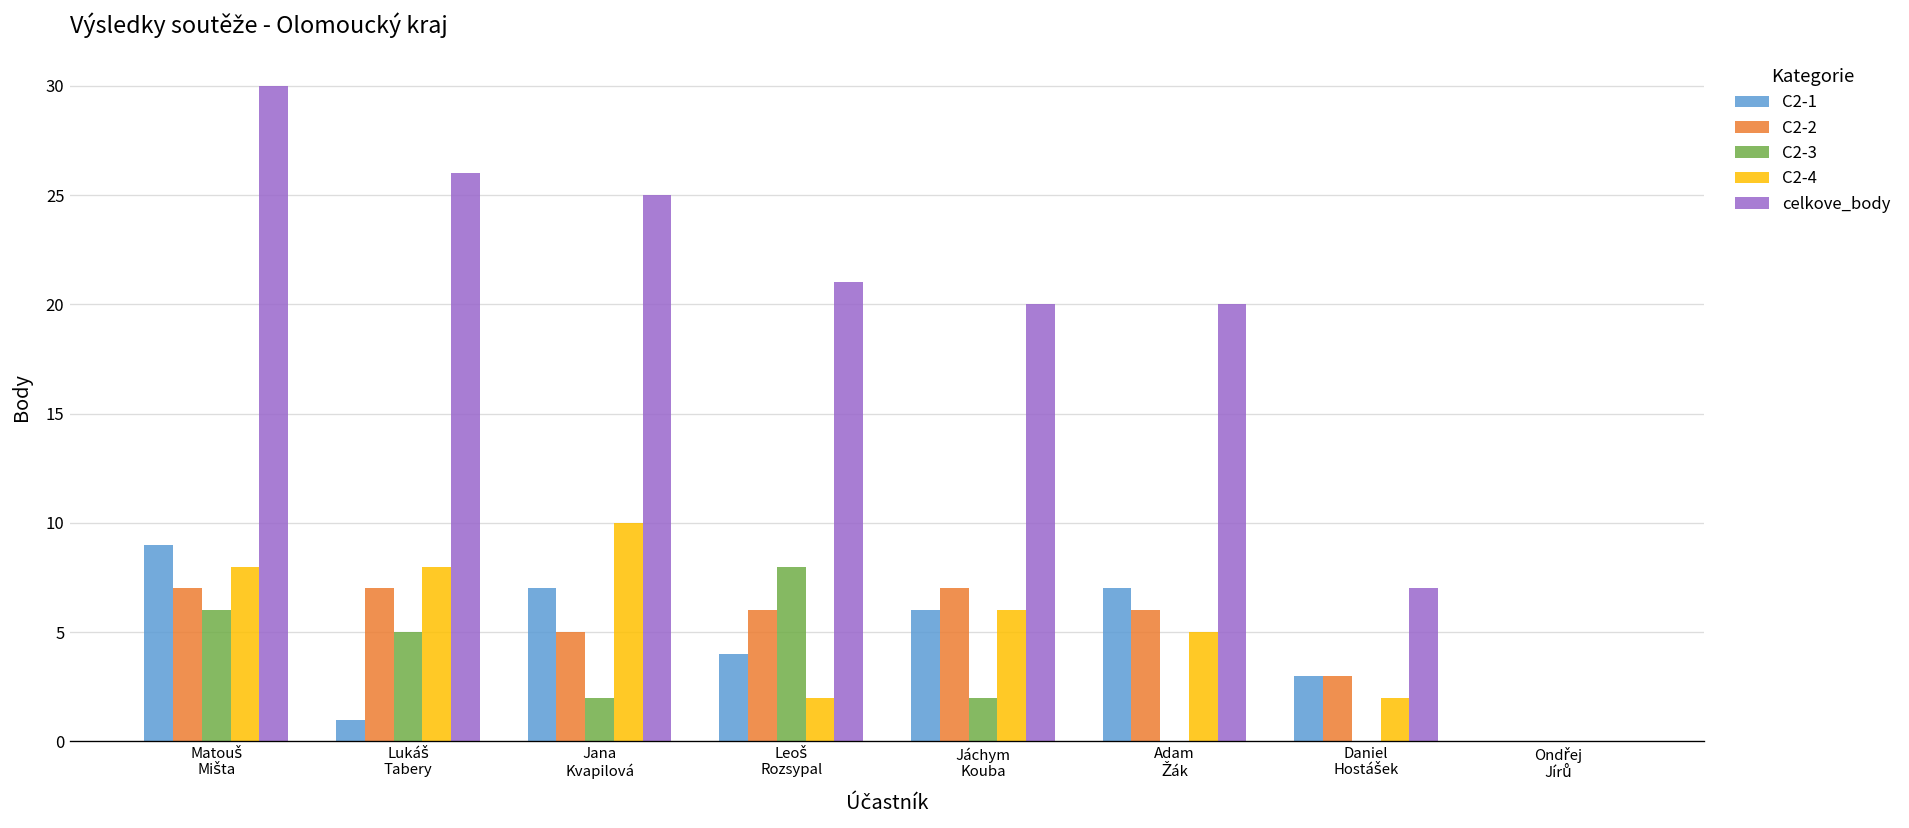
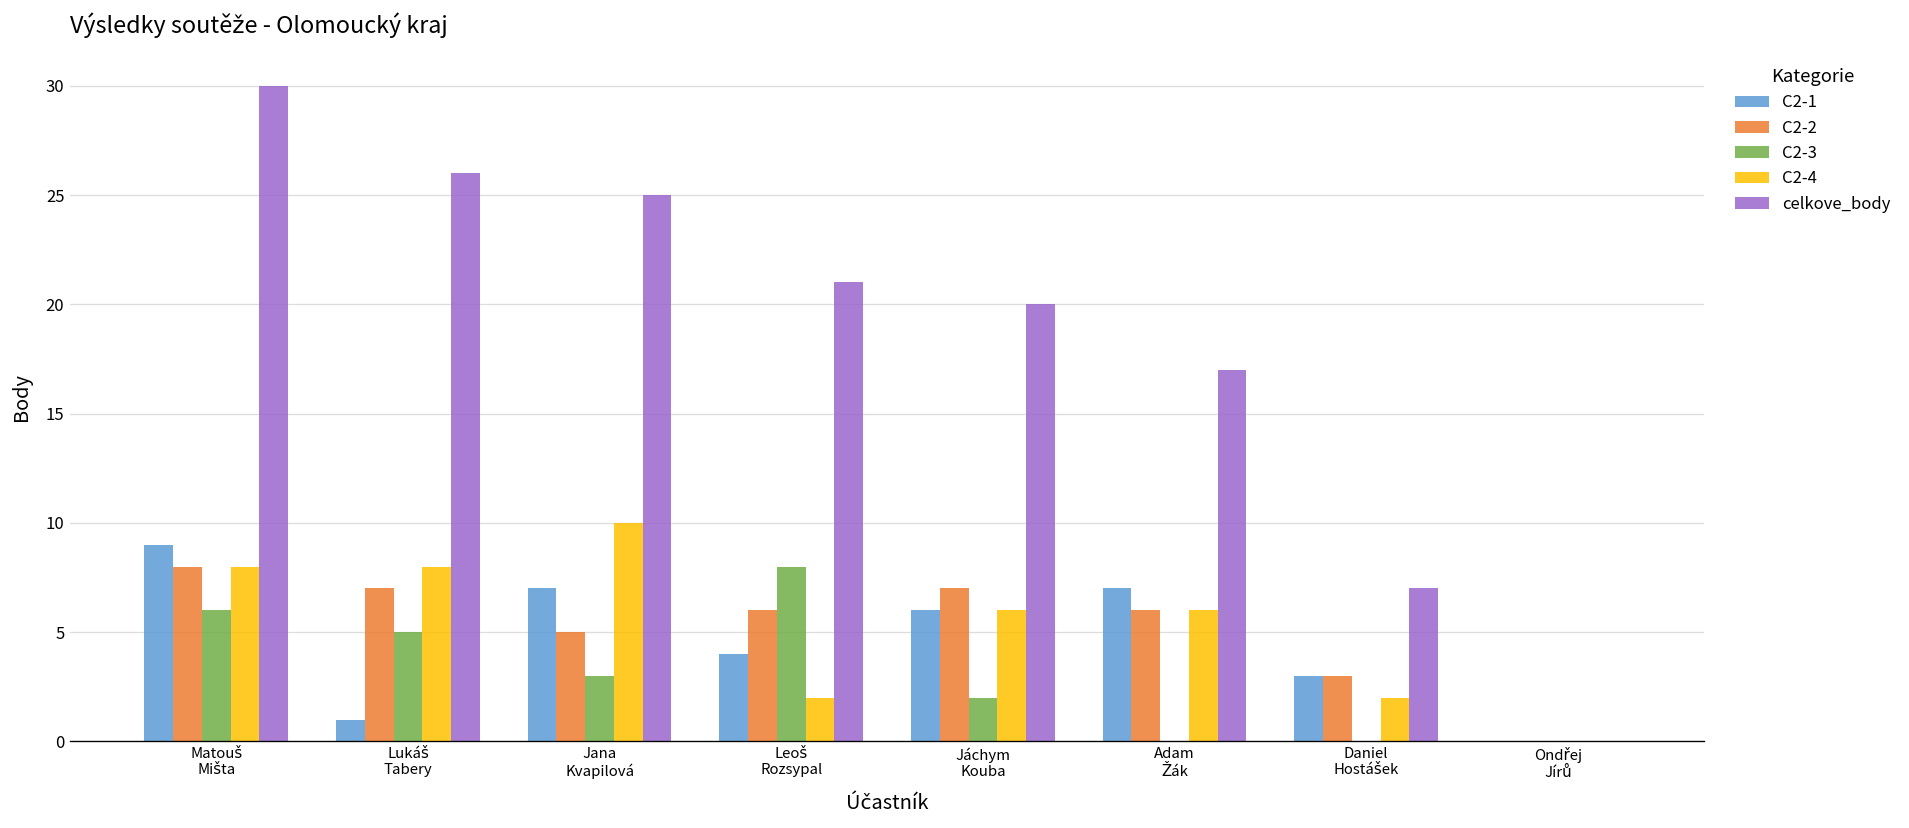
  {
    "C2-1": {
      "Matouš Mišta": 9,
      "Lukáš Tabery": 1,
      "Jana Kvapilová": 7,
      "Leoš Rozsypal": 4,
      "Jáchym Kouba": 6,
      "Adam Žák": 7,
      "Daniel Hostášek": 3,
      "Ondřej Jírů": 0
    },
    "C2-2": {
-     "Matouš Mišta": 7,
+     "Matouš Mišta": 8,
      "Lukáš Tabery": 7,
      "Jana Kvapilová": 5,
      "Leoš Rozsypal": 6,
      "Jáchym Kouba": 7,
      "Adam Žák": 6,
      "Daniel Hostášek": 3,
      "Ondřej Jírů": 0
    },
    "C2-3": {
      "Matouš Mišta": 6,
      "Lukáš Tabery": 5,
-     "Jana Kvapilová": 2,
+     "Jana Kvapilová": 3,
      "Leoš Rozsypal": 8,
      "Jáchym Kouba": 2,
      "Adam Žák": 0,
      "Daniel Hostášek": 0,
      "Ondřej Jírů": 0
    },
    "C2-4": {
      "Matouš Mišta": 8,
      "Lukáš Tabery": 8,
      "Jana Kvapilová": 10,
      "Leoš Rozsypal": 2,
      "Jáchym Kouba": 6,
-     "Adam Žák": 5,
+     "Adam Žák": 6,
      "Daniel Hostášek": 2,
      "Ondřej Jírů": 0
    },
    "celkove_body": {
      "Matouš Mišta": 30,
      "Lukáš Tabery": 26,
      "Jana Kvapilová": 25,
      "Leoš Rozsypal": 21,
      "Jáchym Kouba": 20,
-     "Adam Žák": 20,
+     "Adam Žák": 17,
      "Daniel Hostášek": 7,
      "Ondřej Jírů": 0
    }
  }
